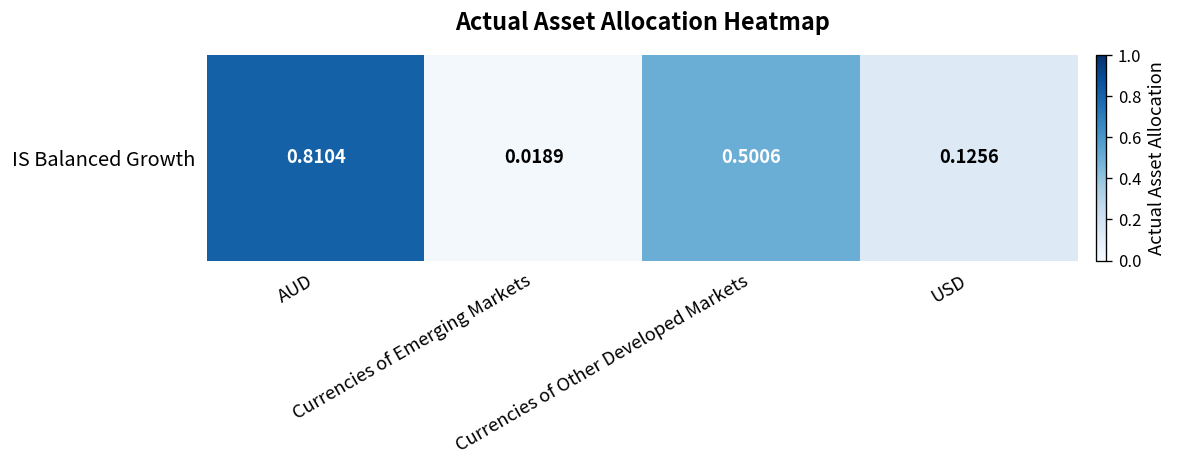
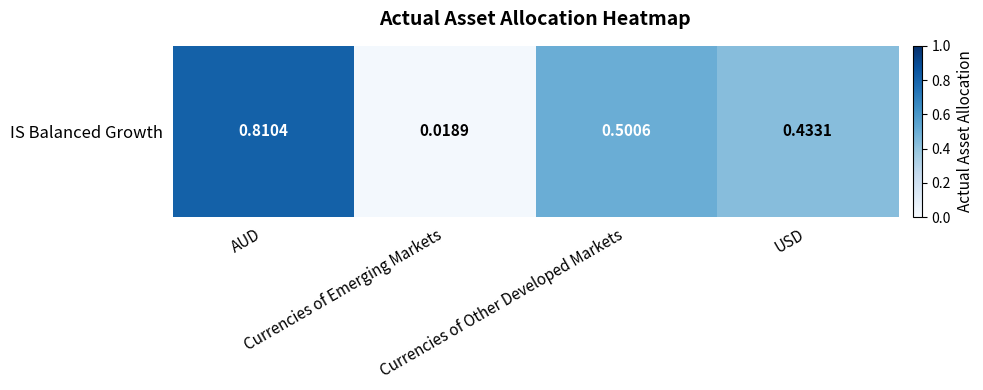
  {
    "IS Balanced Growth": {
      "AUD": 0.8104,
      "Currencies of Emerging Markets": 0.0189,
      "Currencies of Other Developed Markets": 0.5006,
-     "USD": 0.1256
+     "USD": 0.4331
    }
  }
